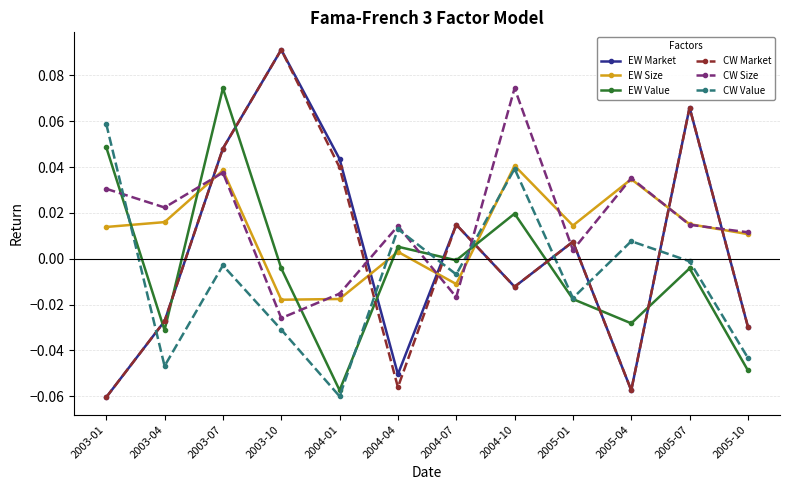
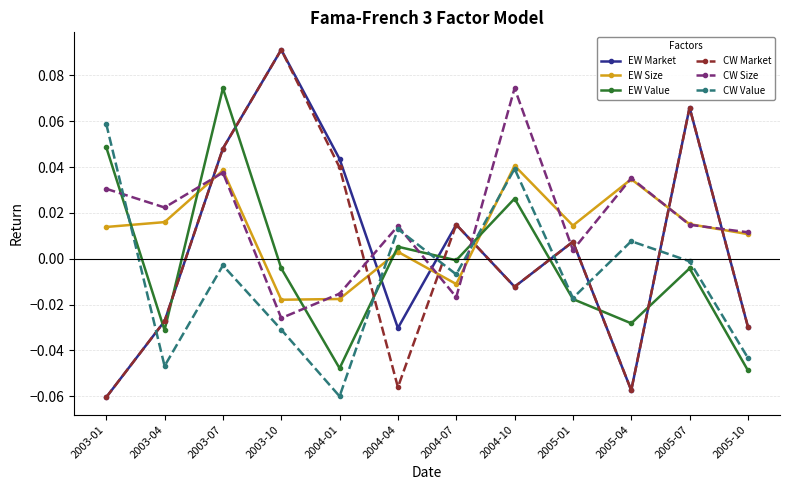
  {
    "EW Market": {
      "2004-01": 0.044,
-     "2004-04": -0.050
+     "2004-04": -0.030
    },
    "EW Size": {
      "2003-01": 0.014,
      "2003-04": 0.016,
      "2003-10": -0.018,
      "2004-01": -0.018,
      "2004-04": 0.003,
      "2004-07": -0.011,
      "2004-10": 0.041,
      "2005-01": 0.014
    },
    "EW Value": {
      "2003-01": 0.049,
      "2003-04": -0.031,
      "2003-07": 0.074,
      "2003-10": -0.004,
-     "2004-01": -0.057,
+     "2004-01": -0.048,
      "2004-04": 0.005,
      "2004-07": -0.001,
-     "2004-10": 0.020,
+     "2004-10": 0.026,
      "2005-04": -0.028,
      "2005-07": -0.004,
      "2005-10": -0.049
    },
    "CW Market": {
      "2004-01": 0.040,
      "2004-04": -0.056
    },
    "CW Size": {
      "2003-01": 0.031,
      "2003-04": 0.022,
      "2003-10": -0.026,
      "2004-01": -0.015,
      "2004-04": 0.014,
      "2004-07": -0.017,
      "2004-10": 0.074,
      "2005-01": 0.004
    },
    "CW Value": {
      "2003-01": 0.059,
      "2003-04": -0.047,
      "2003-07": -0.003,
      "2003-10": -0.031,
      "2004-01": -0.060,
      "2004-04": 0.013,
      "2004-07": -0.007,
      "2004-10": 0.039,
      "2005-04": 0.008,
      "2005-07": -0.001,
      "2005-10": -0.043
    }
  }
